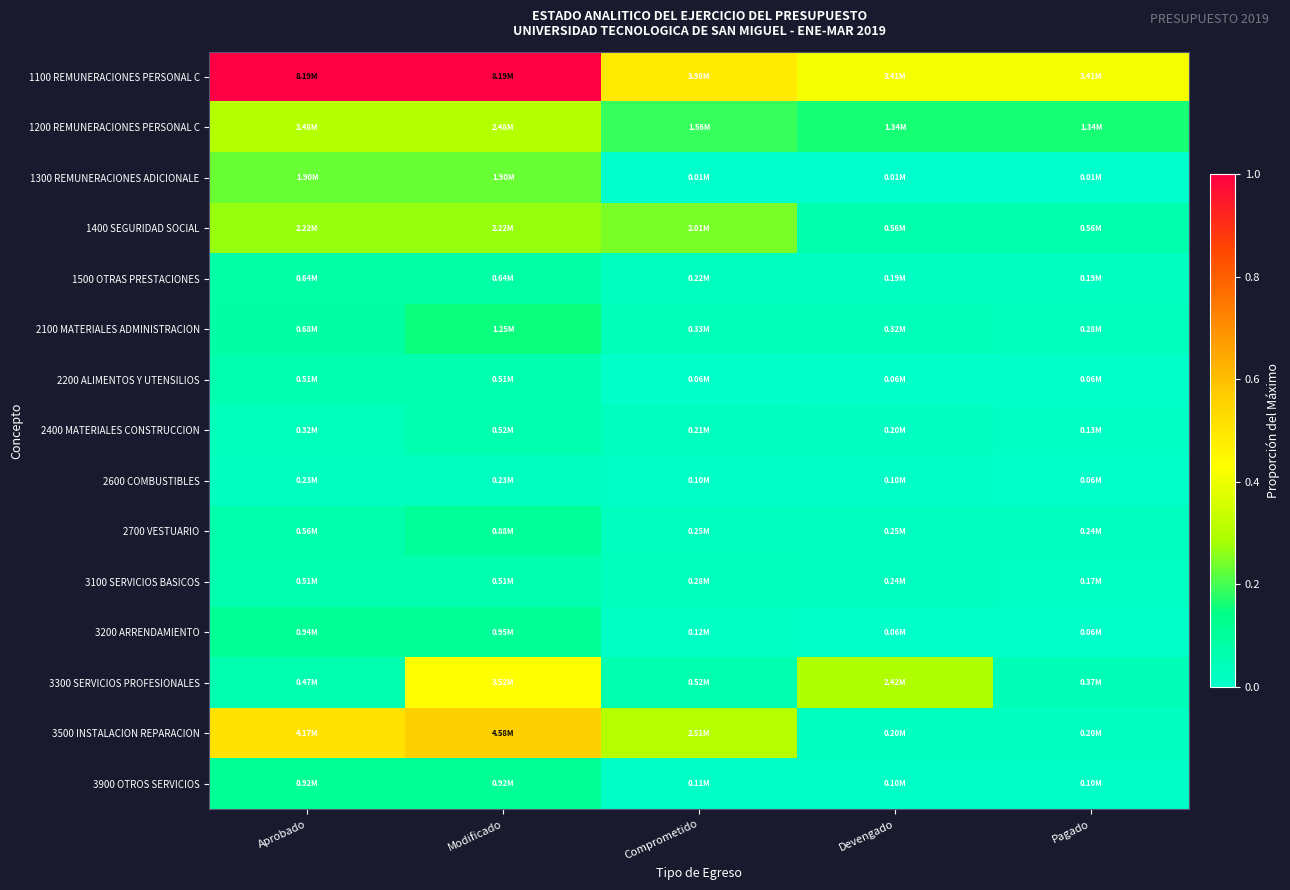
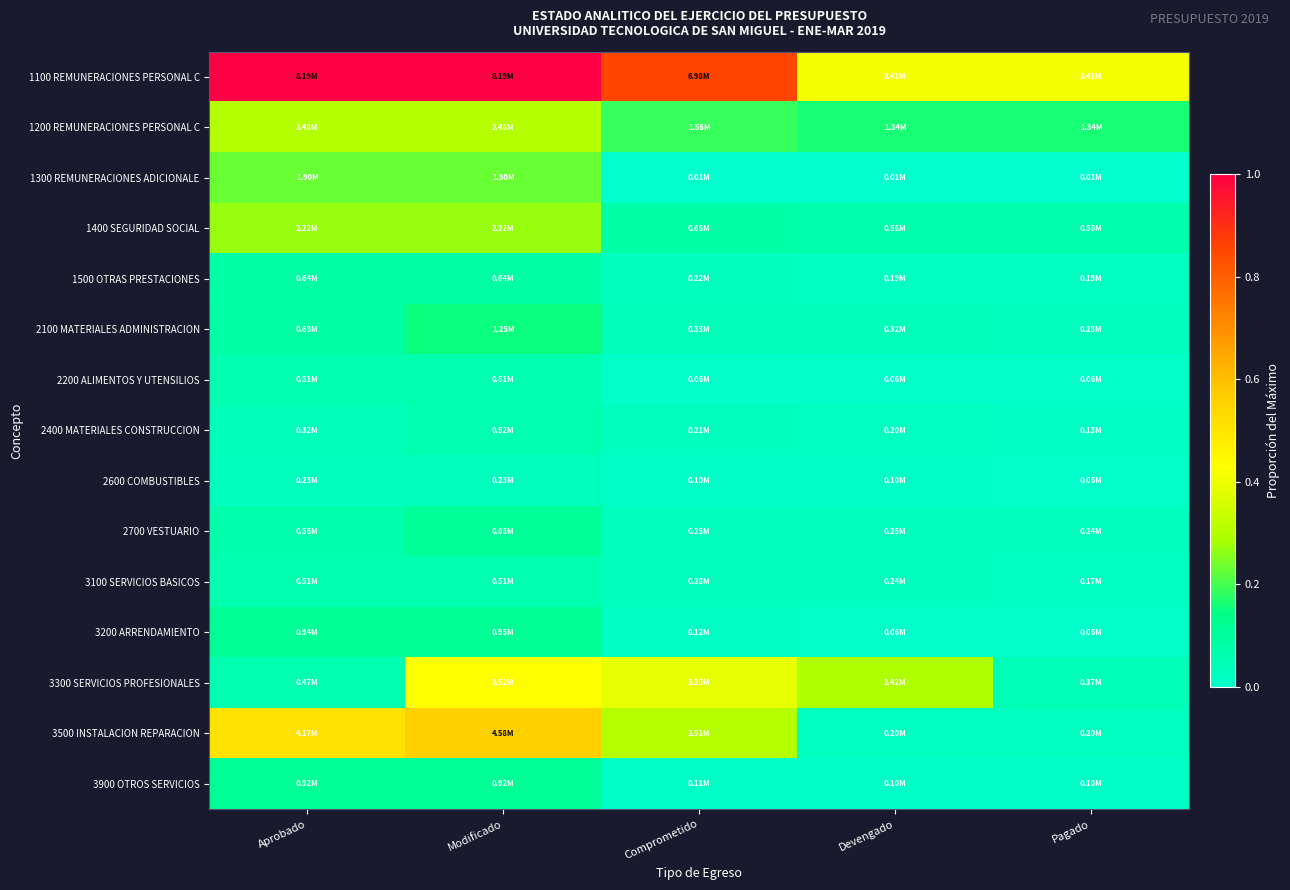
  {
    "1100 REMUNERACIONES PERSONAL C": {
      "Aprobado": "8.19M",
      "Modificado": "8.19M",
-     "Comprometido": "3.98M",
+     "Comprometido": "6.98M",
      "Devengado": "3.41M",
      "Pagado": "3.41M"
    },
    "1200 REMUNERACIONES PERSONAL C": {
      "Aprobado": "2.48M",
      "Modificado": "2.48M",
      "Comprometido": "1.56M",
      "Devengado": "1.34M",
      "Pagado": "1.34M"
    },
    "1300 REMUNERACIONES ADICIONALE": {
      "Aprobado": "1.90M",
      "Modificado": "1.90M",
      "Comprometido": "0.01M",
      "Devengado": "0.01M",
      "Pagado": "0.01M"
    },
    "1400 SEGURIDAD SOCIAL": {
      "Aprobado": "2.22M",
      "Modificado": "2.22M",
-     "Comprometido": "2.01M",
+     "Comprometido": "0.66M",
      "Devengado": "0.56M",
      "Pagado": "0.56M"
    },
    "1500 OTRAS PRESTACIONES": {
      "Aprobado": "0.64M",
      "Modificado": "0.64M",
      "Comprometido": "0.22M",
      "Devengado": "0.19M",
      "Pagado": "0.19M"
    },
    "2100 MATERIALES ADMINISTRACION": {
      "Aprobado": "0.68M",
      "Modificado": "1.25M",
      "Comprometido": "0.33M",
      "Devengado": "0.32M",
      "Pagado": "0.28M"
    },
    "2200 ALIMENTOS Y UTENSILIOS": {
      "Aprobado": "0.51M",
      "Modificado": "0.51M",
      "Comprometido": "0.06M",
      "Devengado": "0.06M",
      "Pagado": "0.06M"
    },
    "2400 MATERIALES CONSTRUCCION": {
      "Aprobado": "0.32M",
      "Modificado": "0.52M",
      "Comprometido": "0.21M",
      "Devengado": "0.20M",
      "Pagado": "0.13M"
    },
    "2600 COMBUSTIBLES": {
      "Aprobado": "0.23M",
      "Modificado": "0.23M",
      "Comprometido": "0.10M",
      "Devengado": "0.10M",
      "Pagado": "0.06M"
    },
    "2700 VESTUARIO": {
      "Aprobado": "0.56M",
      "Modificado": "0.88M",
      "Comprometido": "0.25M",
      "Devengado": "0.25M",
      "Pagado": "0.24M"
    },
    "3100 SERVICIOS BASICOS": {
      "Aprobado": "0.51M",
      "Modificado": "0.51M",
      "Comprometido": "0.28M",
      "Devengado": "0.24M",
      "Pagado": "0.17M"
    },
    "3200 ARRENDAMIENTO": {
      "Aprobado": "0.94M",
      "Modificado": "0.95M",
      "Comprometido": "0.12M",
      "Devengado": "0.06M",
      "Pagado": "0.06M"
    },
    "3300 SERVICIOS PROFESIONALES": {
      "Aprobado": "0.47M",
      "Modificado": "3.52M",
-     "Comprometido": "0.52M",
+     "Comprometido": "3.20M",
      "Devengado": "2.42M",
      "Pagado": "0.37M"
    },
    "3500 INSTALACION REPARACION": {
      "Aprobado": "4.17M",
      "Modificado": "4.58M",
      "Comprometido": "2.51M",
      "Devengado": "0.20M",
      "Pagado": "0.20M"
    },
    "3900 OTROS SERVICIOS": {
      "Aprobado": "0.92M",
      "Modificado": "0.92M",
      "Comprometido": "0.11M",
      "Devengado": "0.10M",
      "Pagado": "0.10M"
    }
  }
